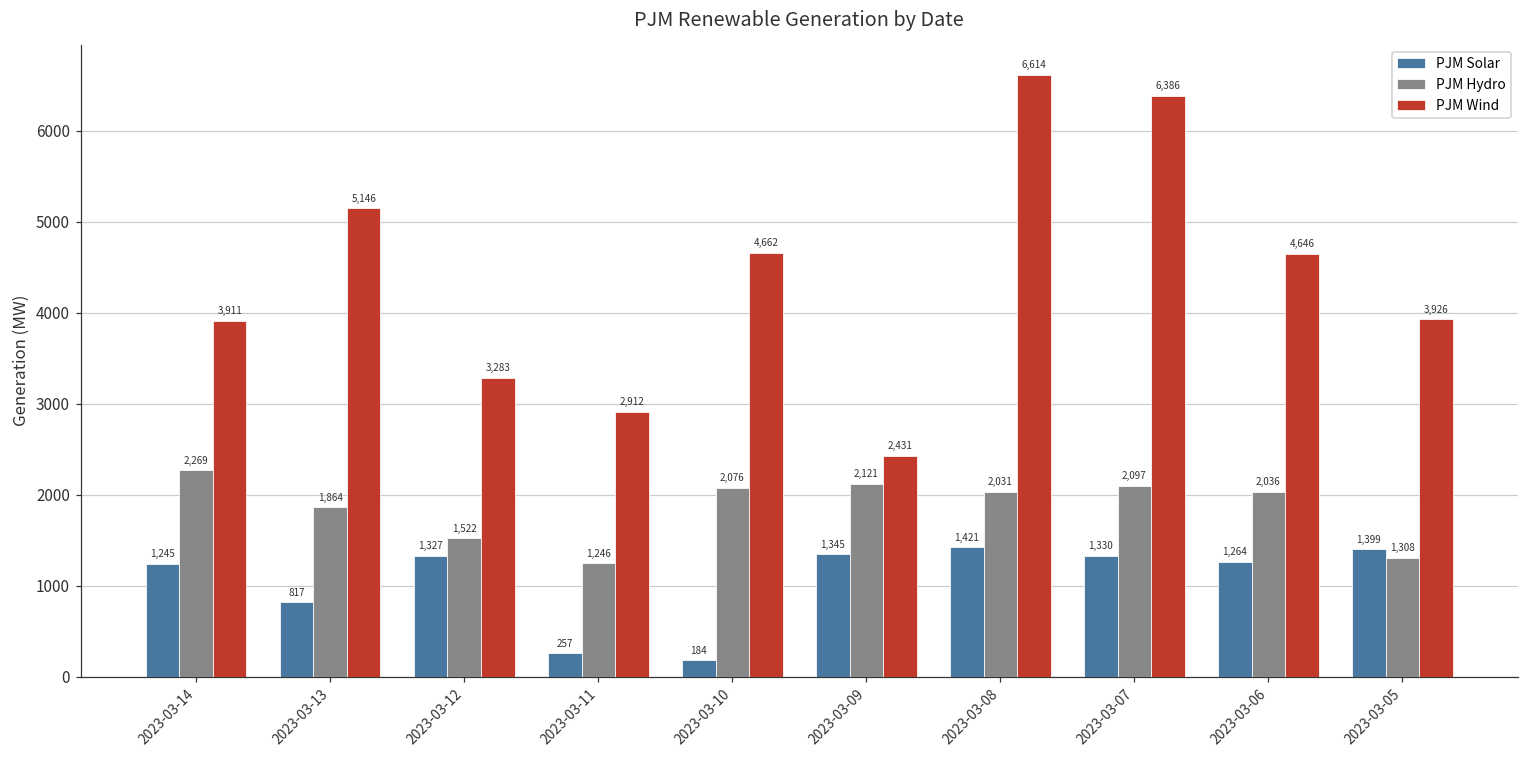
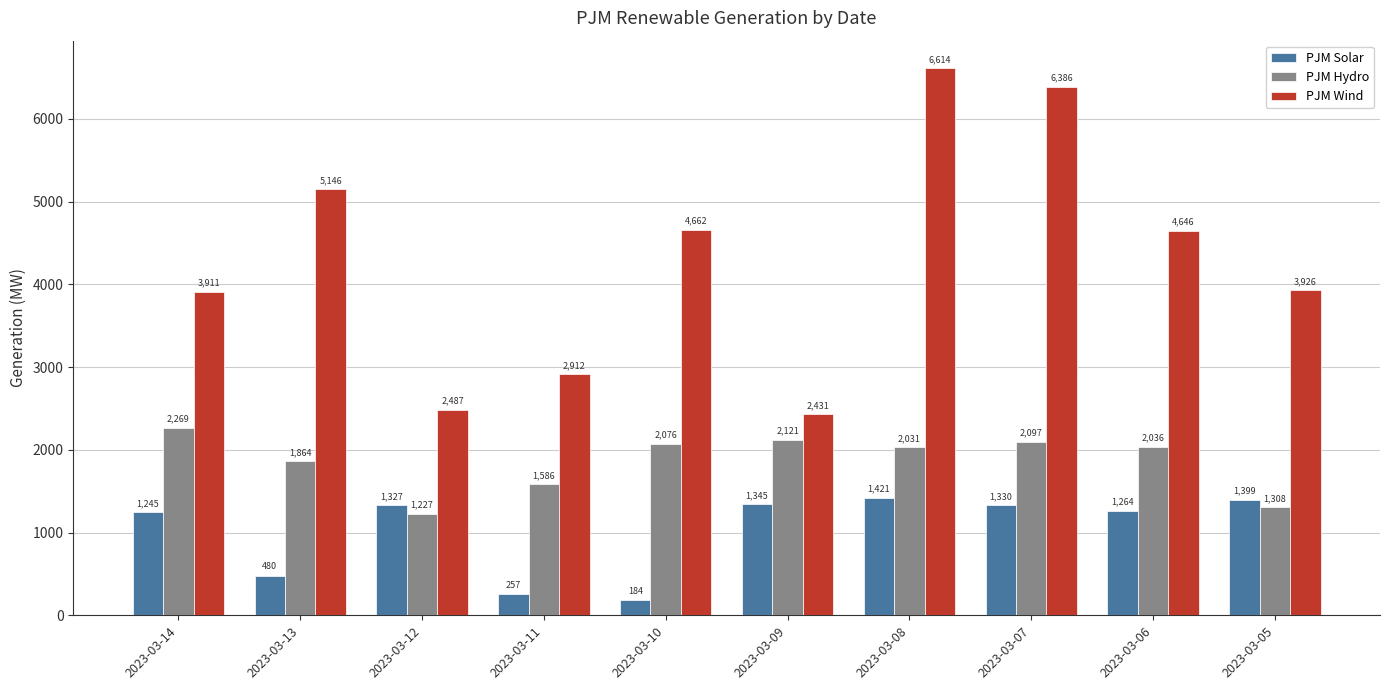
  {
    "PJM Solar": {
      "2023-03-14": "1,245",
-     "2023-03-13": "817",
+     "2023-03-13": "480",
      "2023-03-12": "1,327",
      "2023-03-11": "257",
      "2023-03-10": "184",
      "2023-03-09": "1,345",
      "2023-03-08": "1,421",
      "2023-03-07": "1,330",
      "2023-03-06": "1,264",
      "2023-03-05": "1,399"
    },
    "PJM Hydro": {
      "2023-03-14": "2,269",
      "2023-03-13": "1,864",
-     "2023-03-12": "1,522",
-     "2023-03-11": "1,246",
+     "2023-03-12": "1,227",
+     "2023-03-11": "1,586",
      "2023-03-10": "2,076",
      "2023-03-09": "2,121",
      "2023-03-08": "2,031",
      "2023-03-07": "2,097",
      "2023-03-06": "2,036",
      "2023-03-05": "1,308"
    },
    "PJM Wind": {
      "2023-03-14": "3,911",
      "2023-03-13": "5,146",
-     "2023-03-12": "3,283",
+     "2023-03-12": "2,487",
      "2023-03-11": "2,912",
      "2023-03-10": "4,662",
      "2023-03-09": "2,431",
      "2023-03-08": "6,614",
      "2023-03-07": "6,386",
      "2023-03-06": "4,646",
      "2023-03-05": "3,926"
    }
  }
